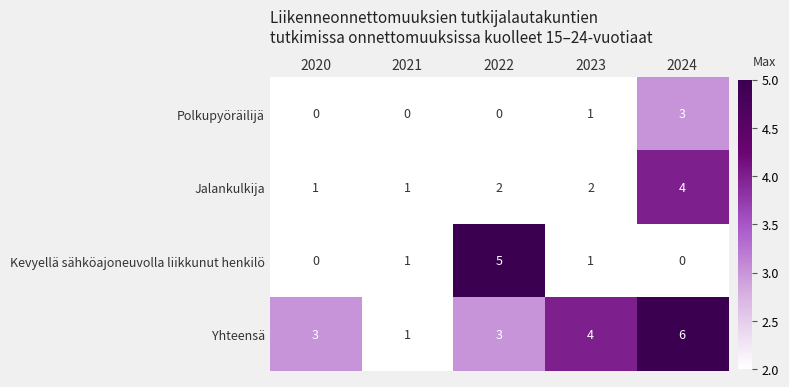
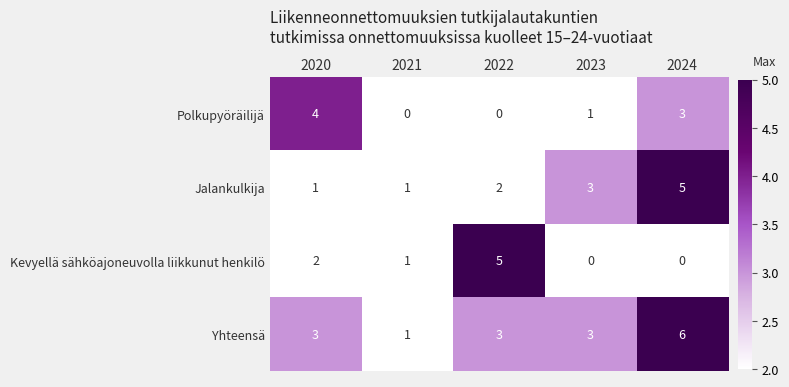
  {
    "Polkupyöräilijä": {
-     "2020": 0,
+     "2020": 4,
      "2021": 0,
      "2022": 0,
      "2023": 1,
      "2024": 3
    },
    "Jalankulkija": {
      "2020": 1,
      "2021": 1,
      "2022": 2,
-     "2023": 2,
-     "2024": 4
+     "2023": 3,
+     "2024": 5
    },
    "Kevyellä sähköajoneuvolla liikkunut henkilö": {
-     "2020": 0,
+     "2020": 2,
      "2021": 1,
      "2022": 5,
-     "2023": 1,
+     "2023": 0,
      "2024": 0
    },
    "Yhteensä": {
      "2020": 3,
      "2021": 1,
      "2022": 3,
-     "2023": 4,
+     "2023": 3,
      "2024": 6
    }
  }
